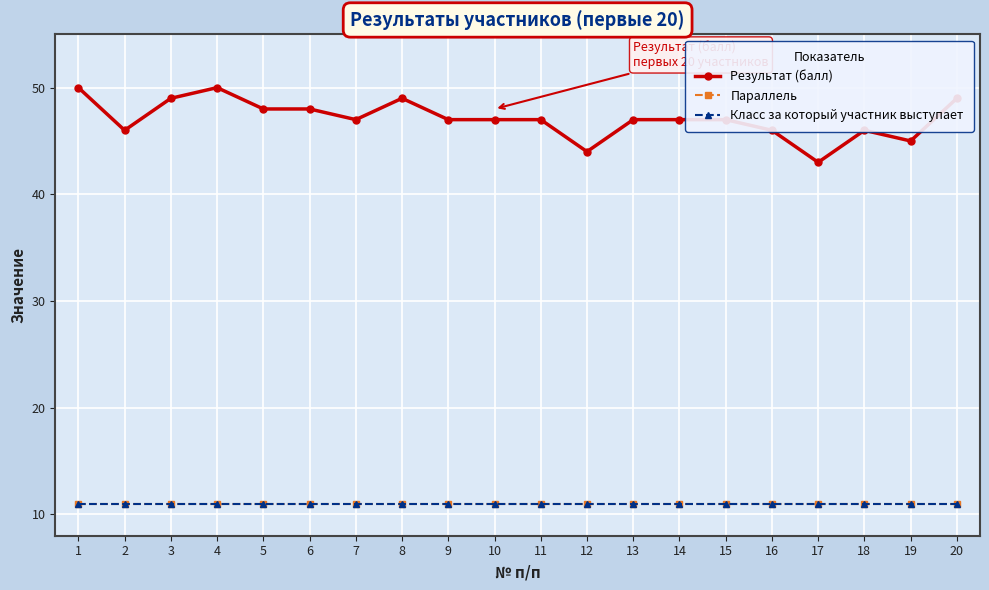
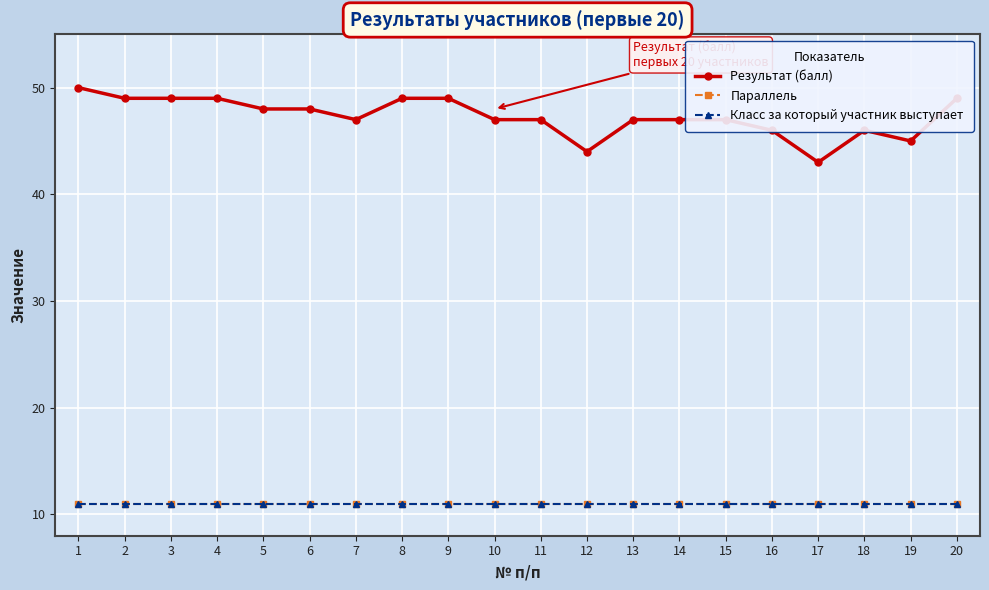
  {
    "Результат (балл)": {
      "1": 50,
-     "2": 46,
+     "2": 49,
      "3": 49,
-     "4": 50,
+     "4": 49,
      "5": 48,
      "6": 48,
      "7": 47,
      "8": 49,
-     "9": 47,
+     "9": 49,
      "10": 47,
      "12": 44,
      "17": 43,
      "19": 45
    },
    "Класс за который участник выступает": {
      "1": 11,
      "2": 11,
      "3": 11,
      "4": 11,
      "5": 11,
      "6": 11,
      "7": 11,
      "8": 11,
      "9": 11,
      "10": 11,
      "11": 11,
      "12": 11,
      "13": 11,
      "14": 11,
      "15": 11,
      "16": 11,
      "17": 11,
      "18": 11,
      "19": 11,
      "20": 11
    }
  }
